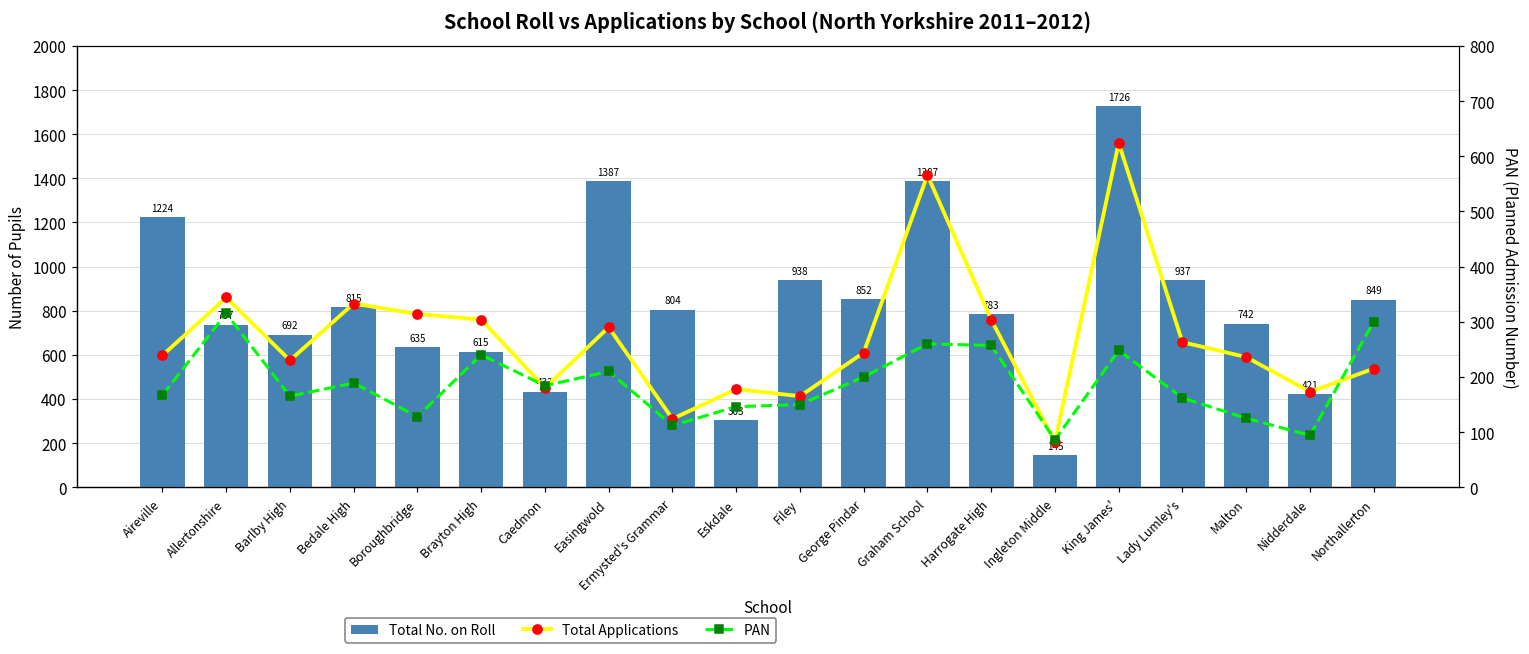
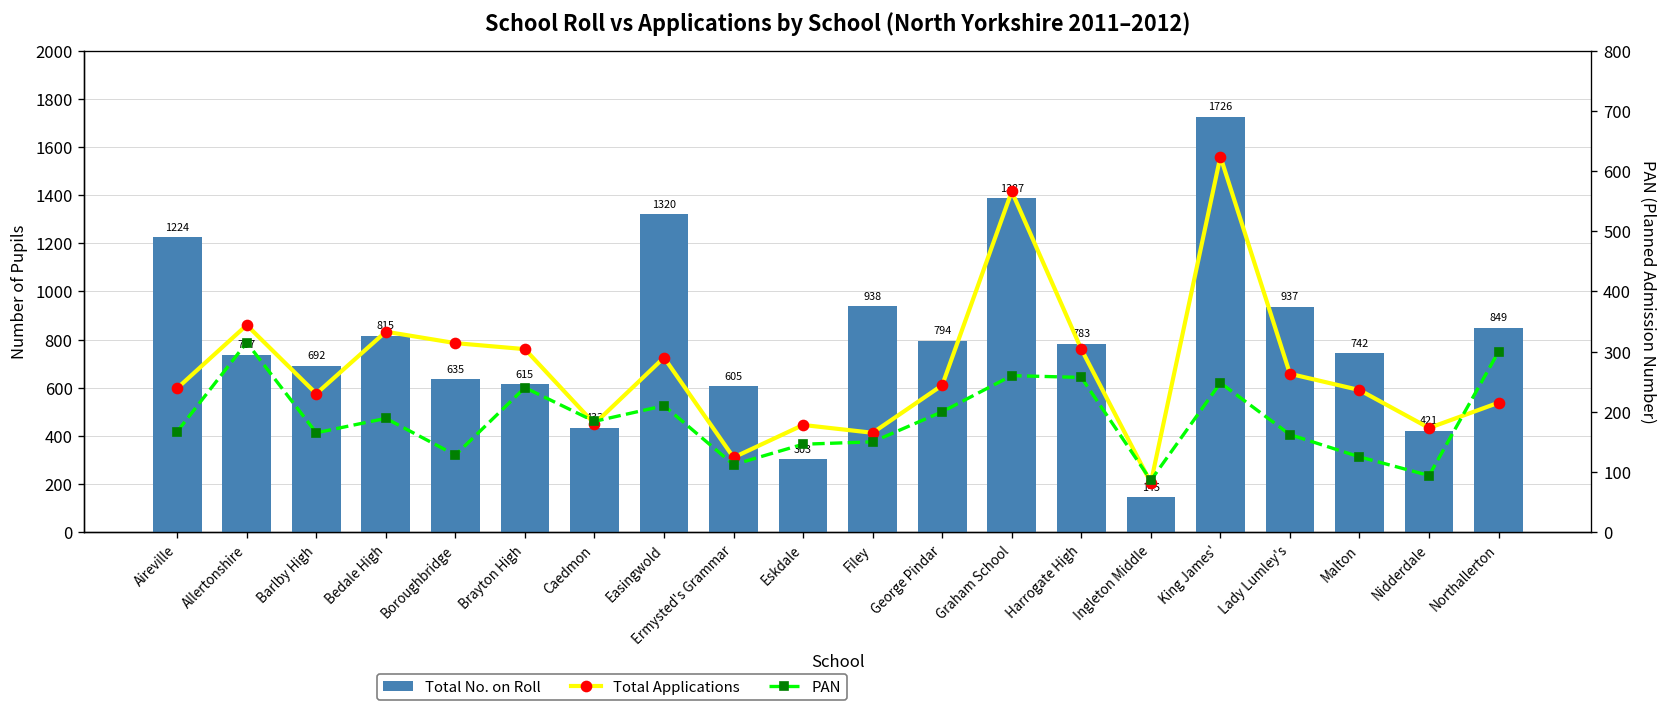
  {
    "Total No. on Roll": {
      "Aireville": 1224,
      "Barlby High": 692,
      "Boroughbridge": 635,
      "Brayton High": 615,
-     "Easingwold": 1387,
-     "Ermysted's Grammar": 804,
+     "Easingwold": 1320,
+     "Ermysted's Grammar": 605,
      "Filey": 938,
-     "George Pindar": 852,
+     "George Pindar": 794,
      "Harrogate High": 783,
      "King James'": 1726,
      "Lady Lumley's": 937,
      "Malton": 742,
      "Northallerton": 849
    }
  }
